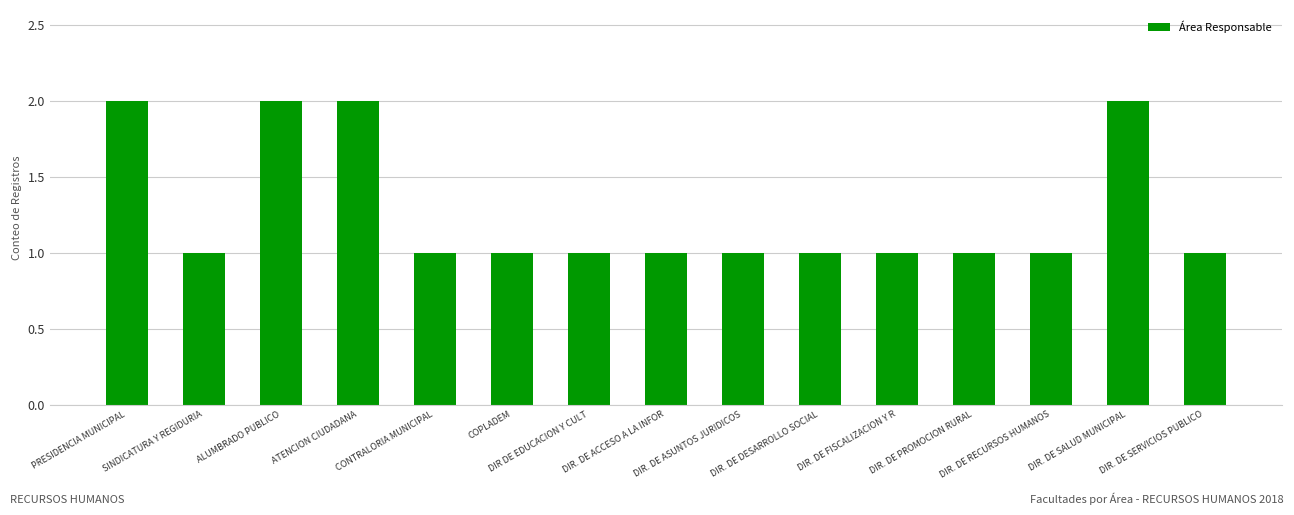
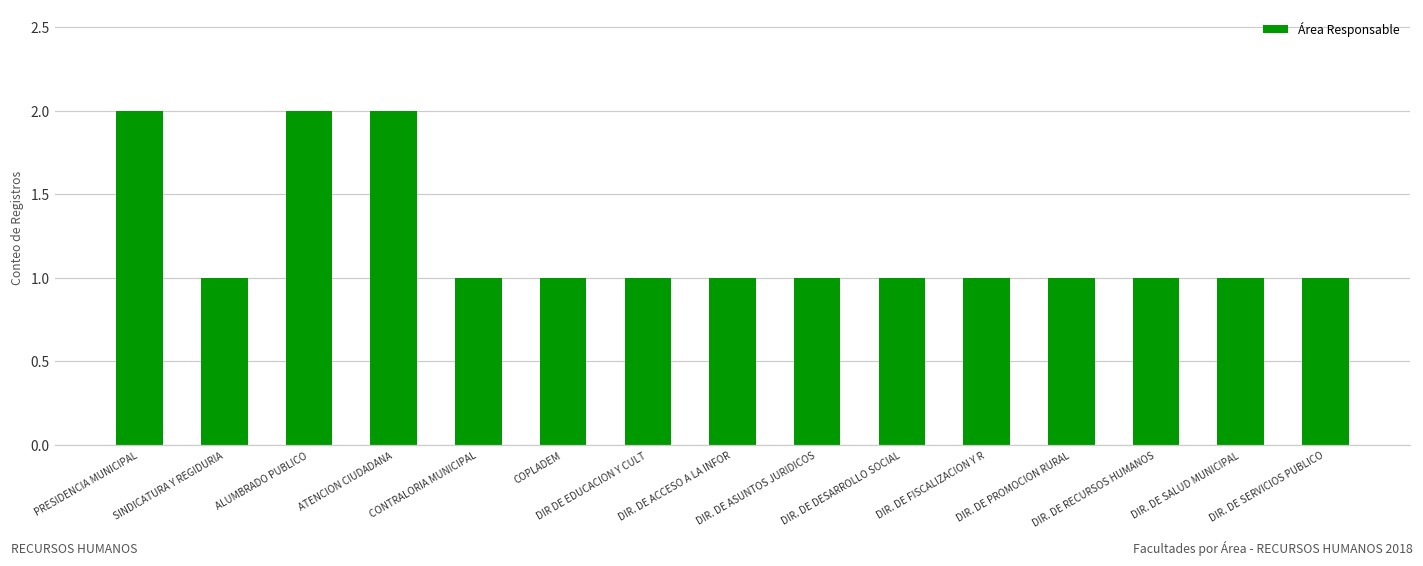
  {
    "PRESIDENCIA MUNICIPAL": 2,
    "SINDICATURA Y REGIDURIA": 1,
    "ALUMBRADO PUBLICO": 2,
    "ATENCION CIUDADANA": 2,
    "CONTRALORIA MUNICIPAL": 1,
    "COPLADEM": 1,
    "DIR DE EDUCACION Y CULT": 1,
    "DIR. DE ACCESO A LA INFOR": 1,
    "DIR. DE ASUNTOS JURIDICOS": 1,
    "DIR. DE DESARROLLO SOCIAL": 1,
    "DIR. DE FISCALIZACION Y R": 1,
    "DIR. DE PROMOCION RURAL": 1,
    "DIR. DE RECURSOS HUMANOS": 1,
-   "DIR. DE SALUD MUNICIPAL": 2,
+   "DIR. DE SALUD MUNICIPAL": 1,
    "DIR. DE SERVICIOS PUBLICO": 1
  }
